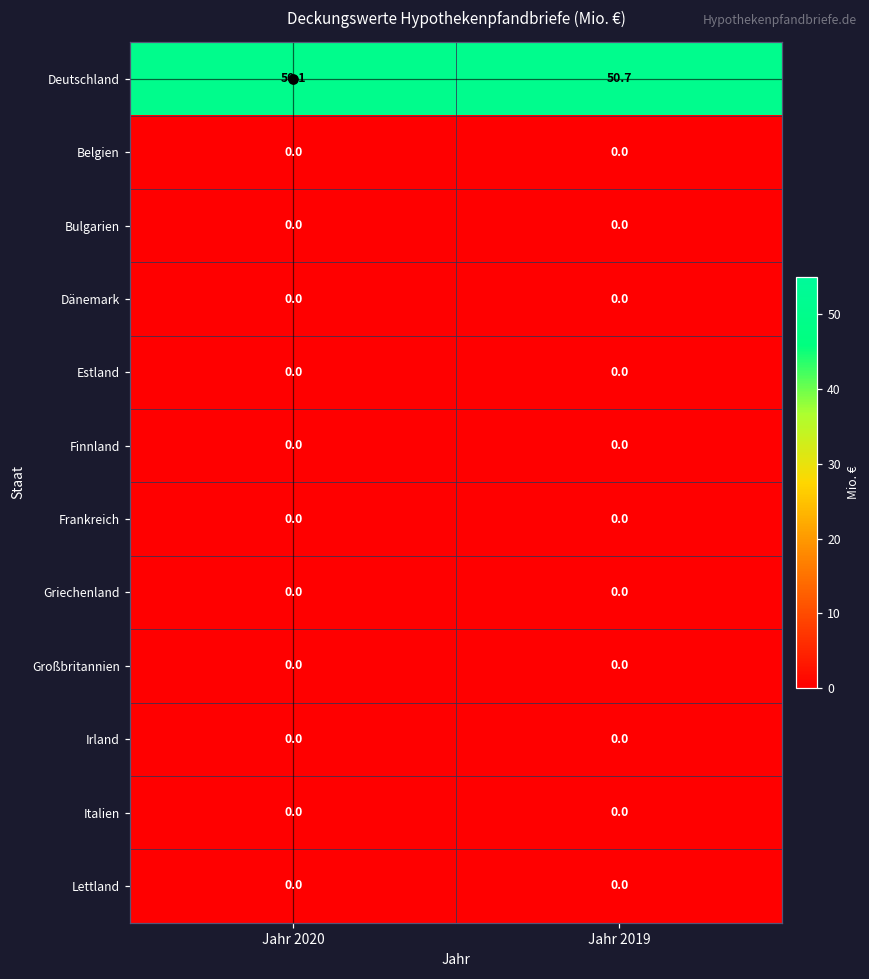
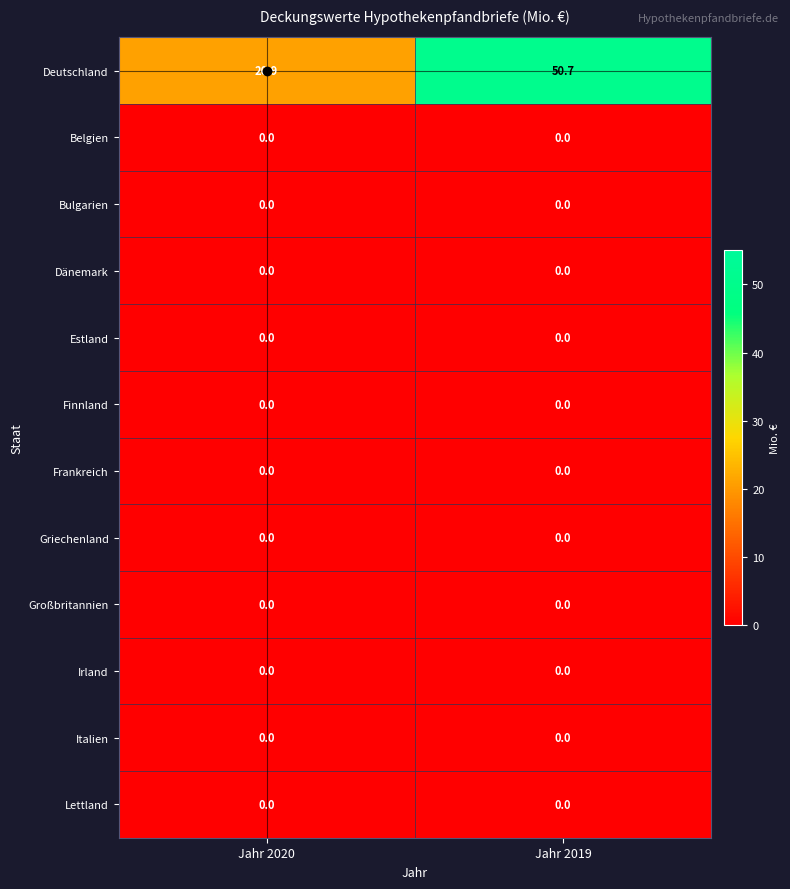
  {
    "Deutschland": {
-     "Jahr 2020": 50.1,
+     "Jahr 2020": 20.9,
      "Jahr 2019": 50.7
    },
    "Belgien": {
      "Jahr 2020": 0.0,
      "Jahr 2019": 0.0
    },
    "Bulgarien": {
      "Jahr 2020": 0.0,
      "Jahr 2019": 0.0
    },
    "Dänemark": {
      "Jahr 2020": 0.0,
      "Jahr 2019": 0.0
    },
    "Estland": {
      "Jahr 2020": 0.0,
      "Jahr 2019": 0.0
    },
    "Finnland": {
      "Jahr 2020": 0.0,
      "Jahr 2019": 0.0
    },
    "Frankreich": {
      "Jahr 2020": 0.0,
      "Jahr 2019": 0.0
    },
    "Griechenland": {
      "Jahr 2020": 0.0,
      "Jahr 2019": 0.0
    },
    "Großbritannien": {
      "Jahr 2020": 0.0,
      "Jahr 2019": 0.0
    },
    "Irland": {
      "Jahr 2020": 0.0,
      "Jahr 2019": 0.0
    },
    "Italien": {
      "Jahr 2020": 0.0,
      "Jahr 2019": 0.0
    },
    "Lettland": {
      "Jahr 2020": 0.0,
      "Jahr 2019": 0.0
    }
  }
